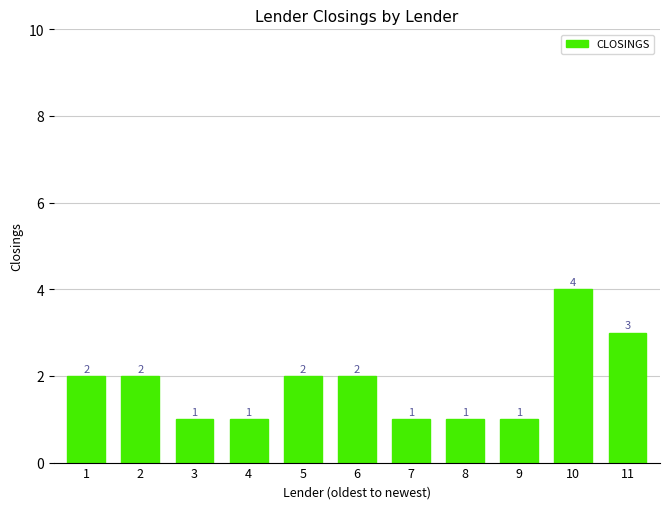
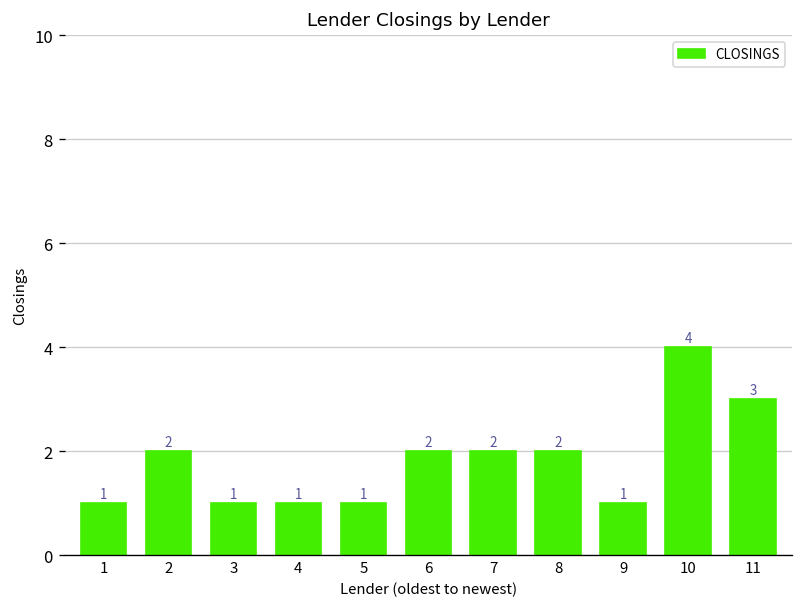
  {
-   "1": 2,
+   "1": 1,
    "2": 2,
    "3": 1,
    "4": 1,
-   "5": 2,
+   "5": 1,
    "6": 2,
-   "7": 1,
-   "8": 1,
+   "7": 2,
+   "8": 2,
    "9": 1,
    "10": 4,
    "11": 3
  }
